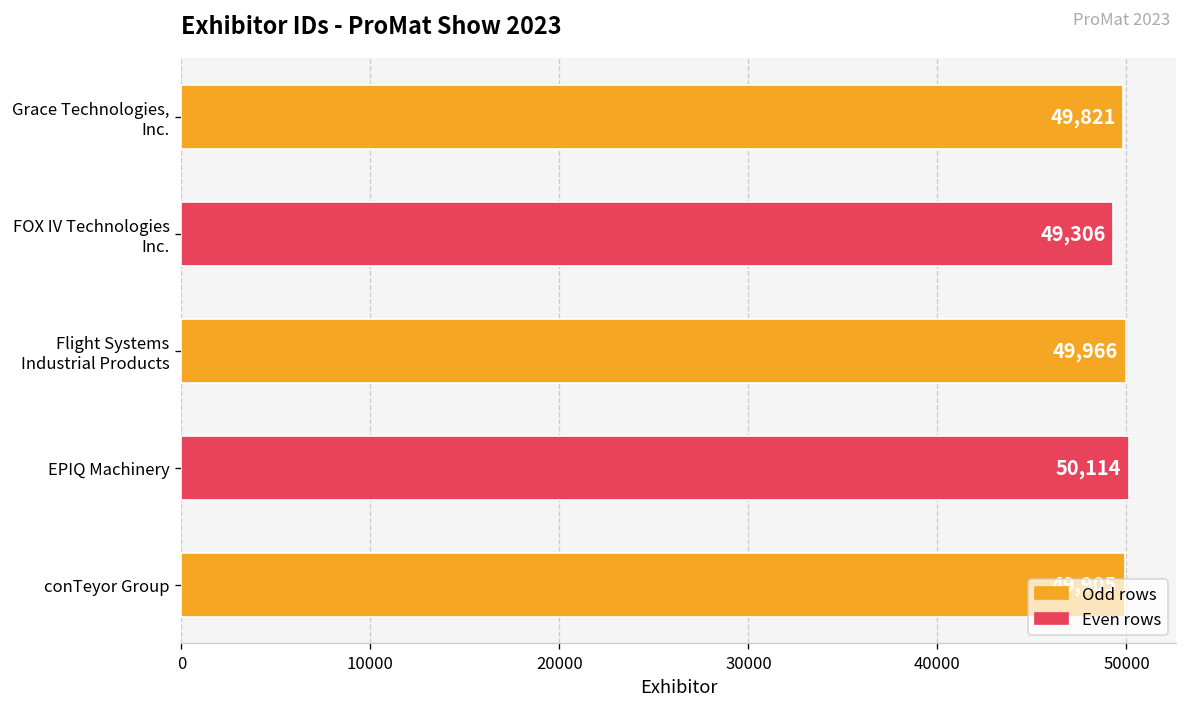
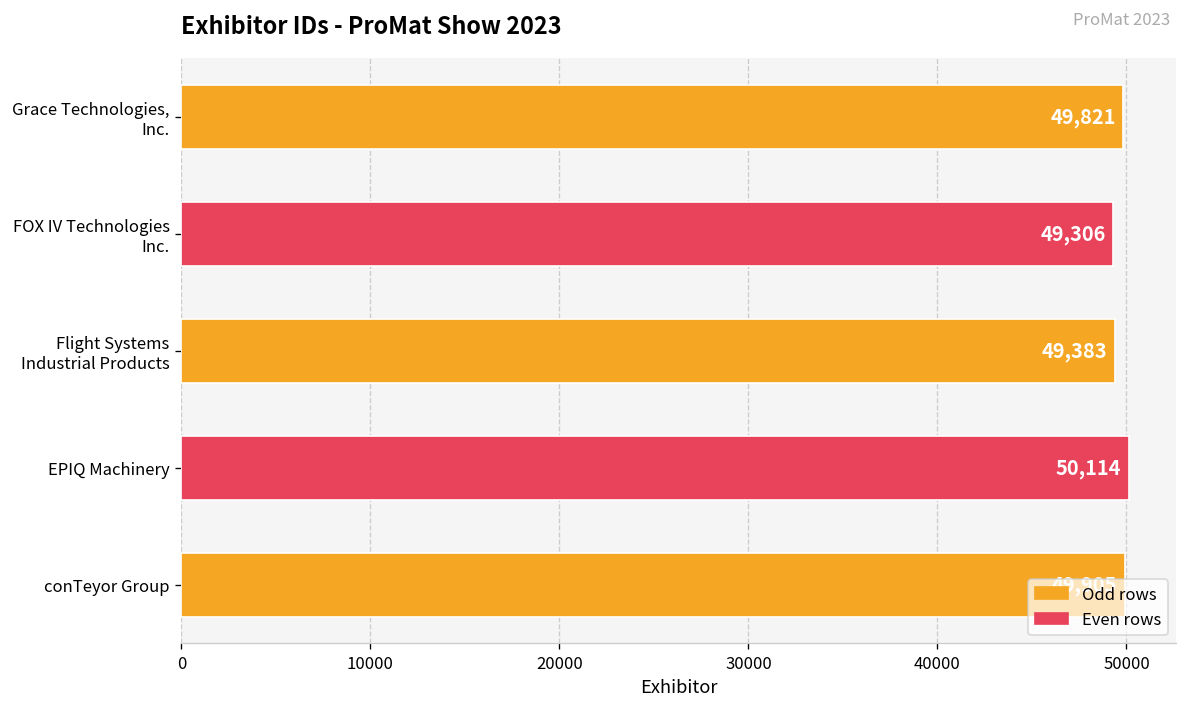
  {
    "Grace Technologies, Inc.": "49,821",
    "FOX IV Technologies Inc.": "49,306",
-   "Flight Systems Industrial Products": "49,966",
+   "Flight Systems Industrial Products": "49,383",
    "EPIQ Machinery": "50,114"
  }
